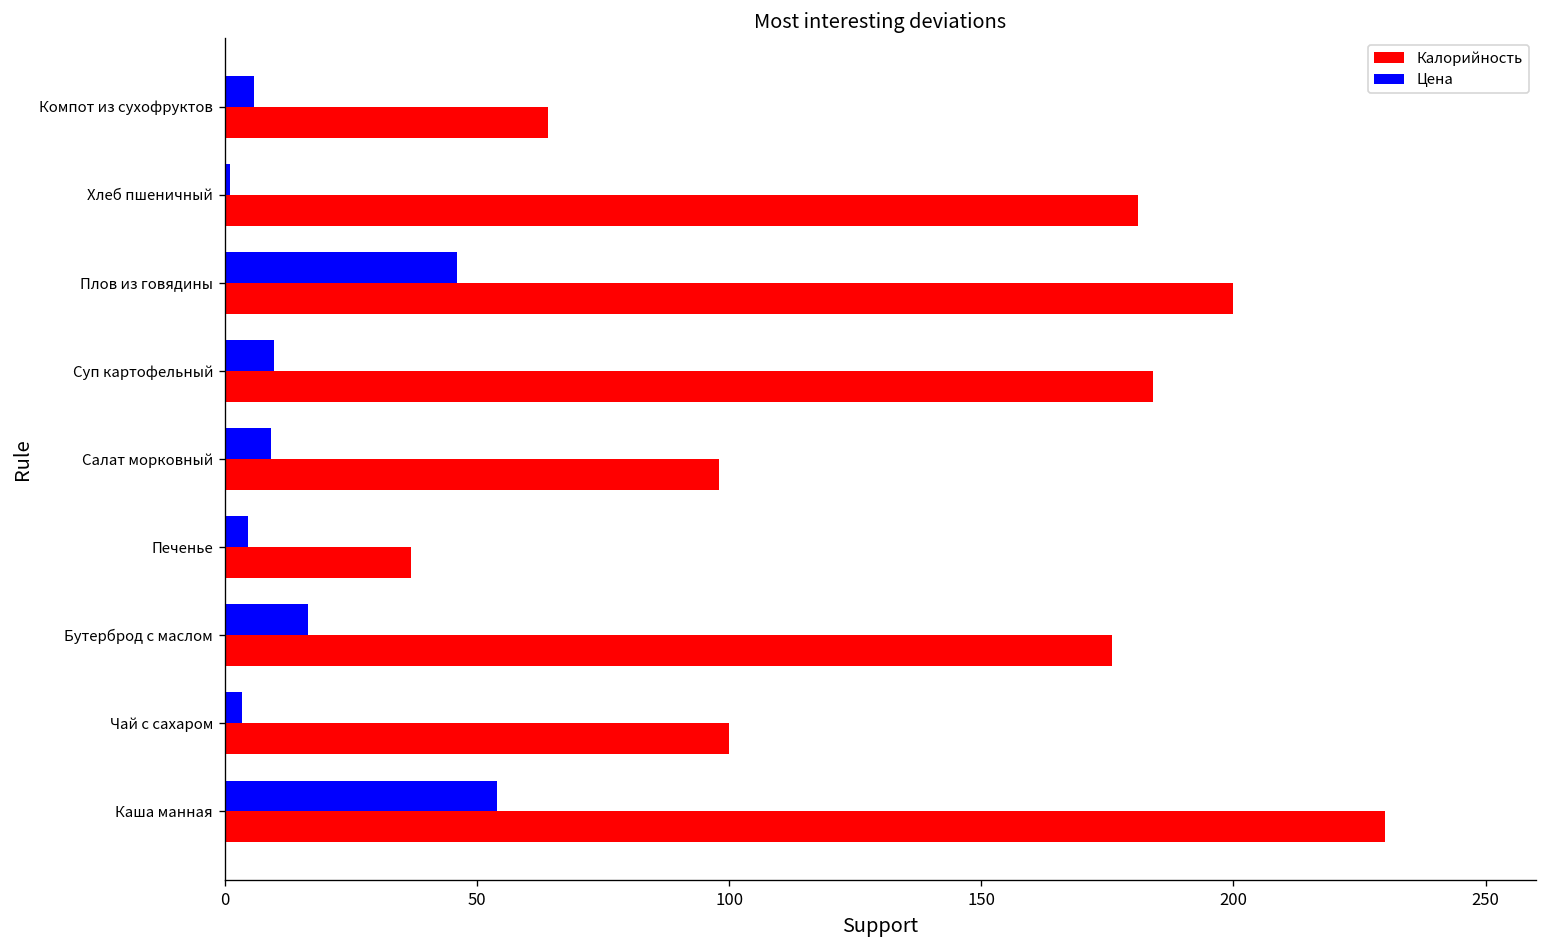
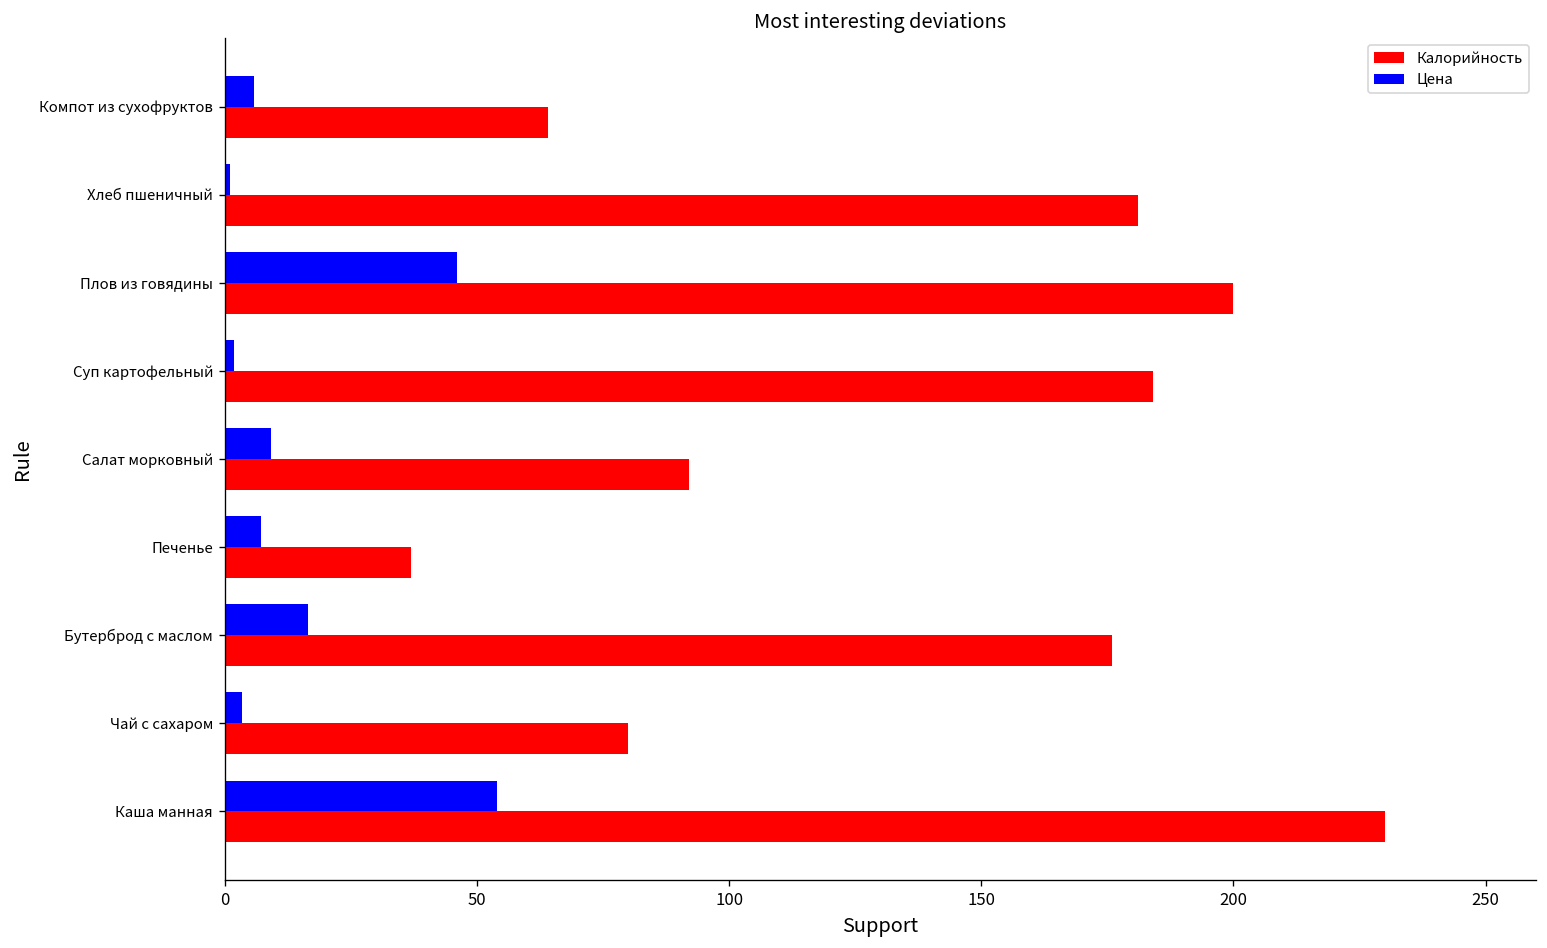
  {
    "Калорийность": {
      "Компот из сухофруктов": 64,
      "Хлеб пшеничный": 181,
      "Плов из говядины": 200,
      "Суп картофельный": 184,
-     "Салат морковный": 98,
+     "Салат морковный": 92,
      "Печенье": 37,
      "Бутерброд с маслом": 176,
-     "Чай с сахаром": 100,
+     "Чай с сахаром": 80,
      "Каша манная": 230
    },
    "Цена": {
      "Компот из сухофруктов": 6,
      "Хлеб пшеничный": 1,
      "Плов из говядины": 46,
-     "Суп картофельный": 10,
+     "Суп картофельный": 2,
      "Салат морковный": 9,
-     "Печенье": 5,
+     "Печенье": 7,
      "Бутерброд с маслом": 17,
      "Чай с сахаром": 3,
      "Каша манная": 54
    }
  }
